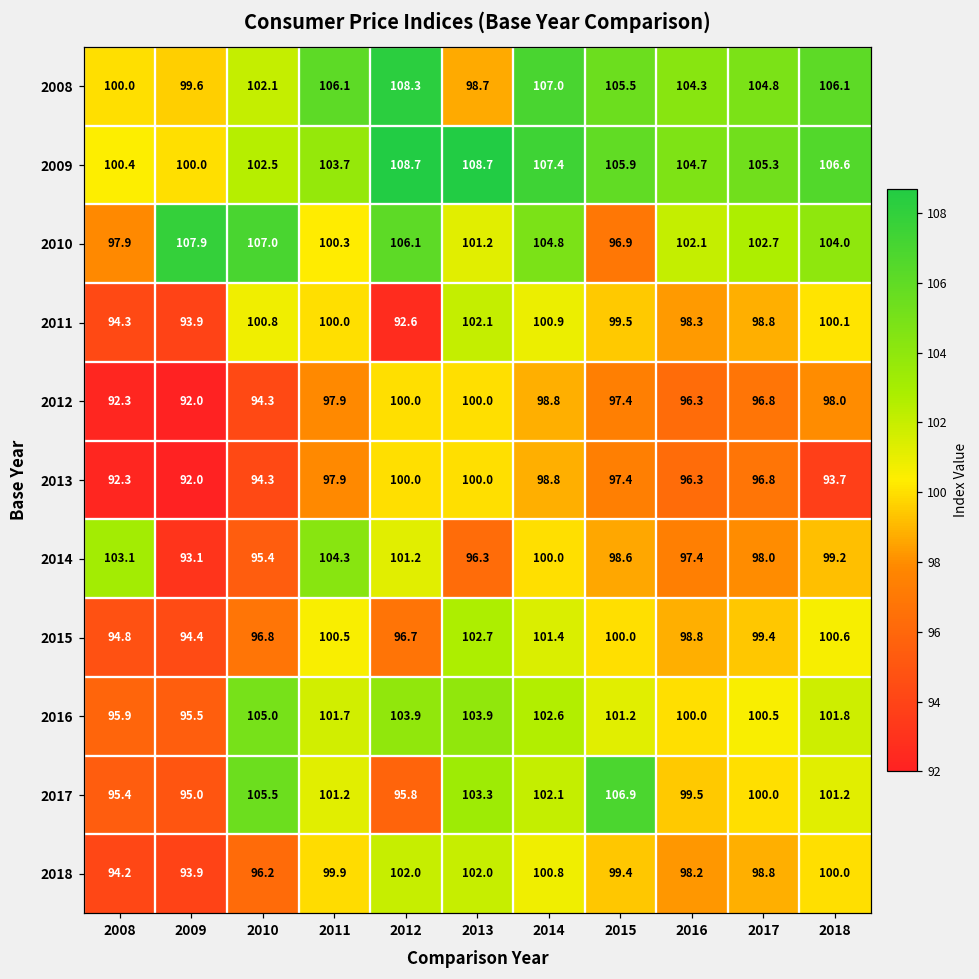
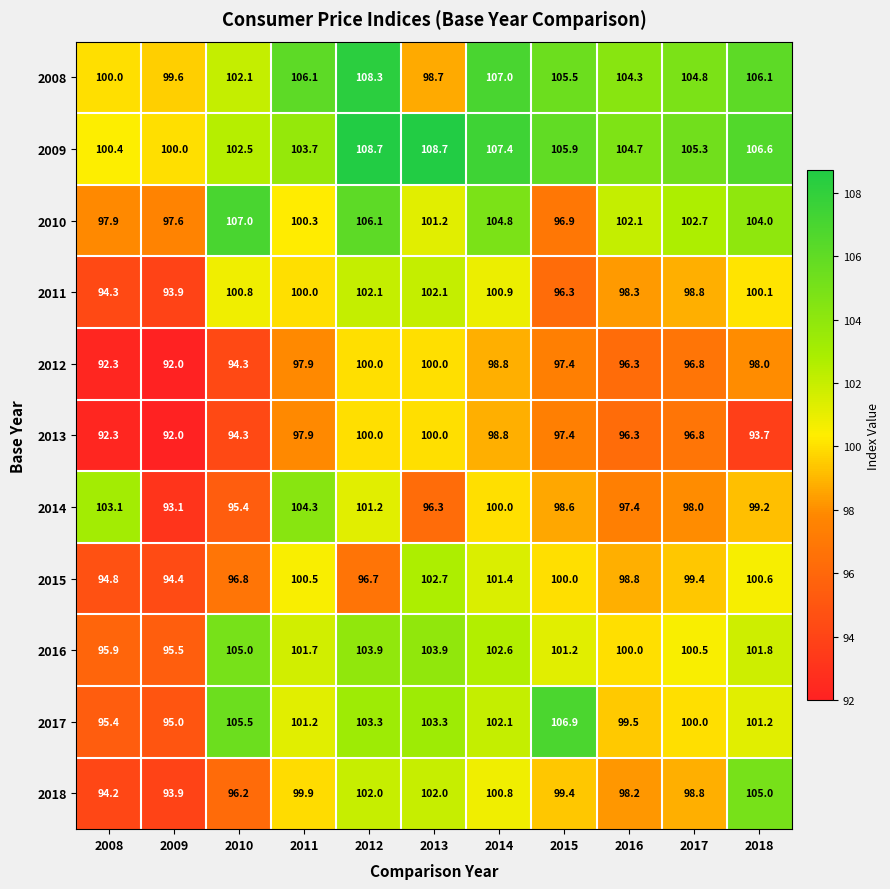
  {
    "2008": {
      "2008": 100.0,
      "2009": 99.6,
      "2010": 102.1,
      "2011": 106.1,
      "2012": 108.3,
      "2013": 98.7,
      "2014": 107.0,
      "2015": 105.5,
      "2016": 104.3,
      "2017": 104.8,
      "2018": 106.1
    },
    "2009": {
      "2008": 100.4,
      "2009": 100.0,
      "2010": 102.5,
      "2011": 103.7,
      "2012": 108.7,
      "2013": 108.7,
      "2014": 107.4,
      "2015": 105.9,
      "2016": 104.7,
      "2017": 105.3,
      "2018": 106.6
    },
    "2010": {
      "2008": 97.9,
-     "2009": 107.9,
+     "2009": 97.6,
      "2010": 107.0,
      "2011": 100.3,
      "2012": 106.1,
      "2013": 101.2,
      "2014": 104.8,
      "2015": 96.9,
      "2016": 102.1,
      "2017": 102.7,
      "2018": 104.0
    },
    "2011": {
      "2008": 94.3,
      "2009": 93.9,
      "2010": 100.8,
      "2011": 100.0,
-     "2012": 92.6,
+     "2012": 102.1,
      "2013": 102.1,
      "2014": 100.9,
-     "2015": 99.5,
+     "2015": 96.3,
      "2016": 98.3,
      "2017": 98.8,
      "2018": 100.1
    },
    "2012": {
      "2008": 92.3,
      "2009": 92.0,
      "2010": 94.3,
      "2011": 97.9,
      "2012": 100.0,
      "2013": 100.0,
      "2014": 98.8,
      "2015": 97.4,
      "2016": 96.3,
      "2017": 96.8,
      "2018": 98.0
    },
    "2013": {
      "2008": 92.3,
      "2009": 92.0,
      "2010": 94.3,
      "2011": 97.9,
      "2012": 100.0,
      "2013": 100.0,
      "2014": 98.8,
      "2015": 97.4,
      "2016": 96.3,
      "2017": 96.8,
      "2018": 93.7
    },
    "2014": {
      "2008": 103.1,
      "2009": 93.1,
      "2010": 95.4,
      "2011": 104.3,
      "2012": 101.2,
      "2013": 96.3,
      "2014": 100.0,
      "2015": 98.6,
      "2016": 97.4,
      "2017": 98.0,
      "2018": 99.2
    },
    "2015": {
      "2008": 94.8,
      "2009": 94.4,
      "2010": 96.8,
      "2011": 100.5,
      "2012": 96.7,
      "2013": 102.7,
      "2014": 101.4,
      "2015": 100.0,
      "2016": 98.8,
      "2017": 99.4,
      "2018": 100.6
    },
    "2016": {
      "2008": 95.9,
      "2009": 95.5,
      "2010": 105.0,
      "2011": 101.7,
      "2012": 103.9,
      "2013": 103.9,
      "2014": 102.6,
      "2015": 101.2,
      "2016": 100.0,
      "2017": 100.5,
      "2018": 101.8
    },
    "2017": {
      "2008": 95.4,
      "2009": 95.0,
      "2010": 105.5,
      "2011": 101.2,
-     "2012": 95.8,
+     "2012": 103.3,
      "2013": 103.3,
      "2014": 102.1,
      "2015": 106.9,
      "2016": 99.5,
      "2017": 100.0,
      "2018": 101.2
    },
    "2018": {
      "2008": 94.2,
      "2009": 93.9,
      "2010": 96.2,
      "2011": 99.9,
      "2012": 102.0,
      "2013": 102.0,
      "2014": 100.8,
      "2015": 99.4,
      "2016": 98.2,
      "2017": 98.8,
-     "2018": 100.0
+     "2018": 105.0
    }
  }
